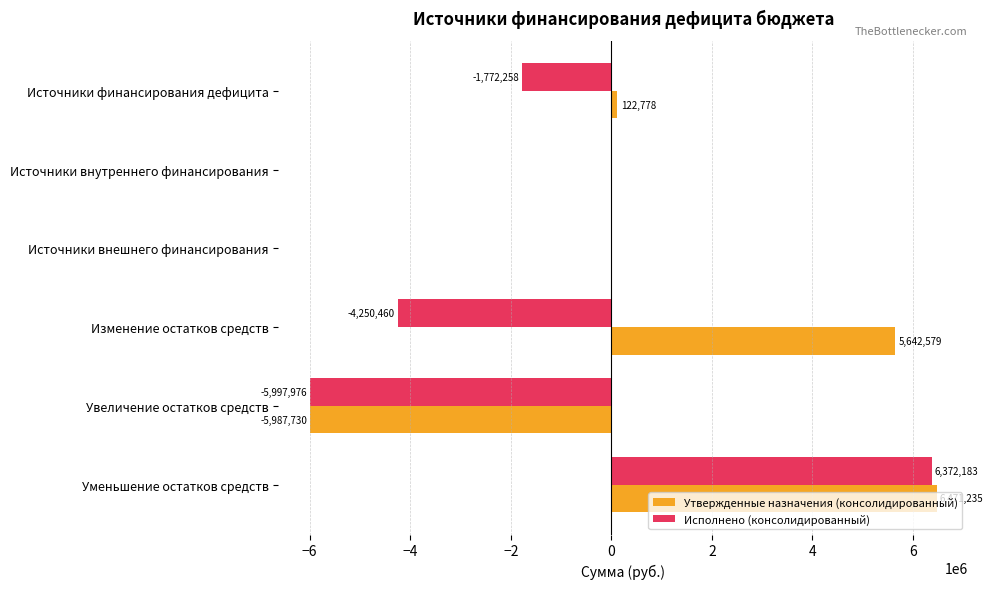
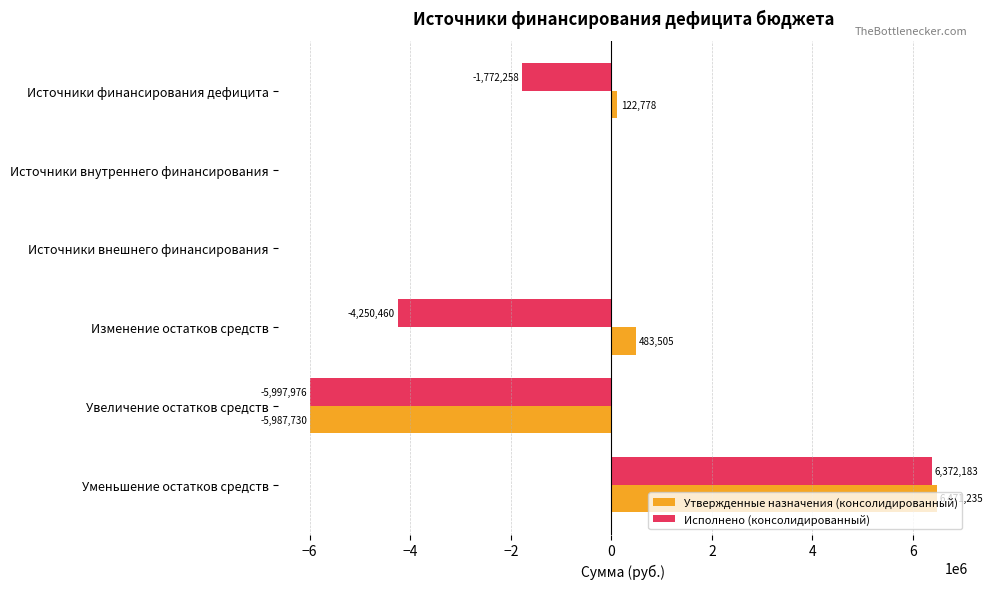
  {
    "Утвержденные назначения (консолидированный)": {
      "Источники финансирования дефицита": "122,778",
-     "Изменение остатков средств": "5,642,579",
+     "Изменение остатков средств": "483,505",
      "Увеличение остатков средств": "-5,987,730"
    },
    "Исполнено (консолидированный)": {
      "Источники финансирования дефицита": "-1,772,258",
      "Изменение остатков средств": "-4,250,460",
      "Увеличение остатков средств": "-5,997,976",
      "Уменьшение остатков средств": "6,372,183"
    }
  }
